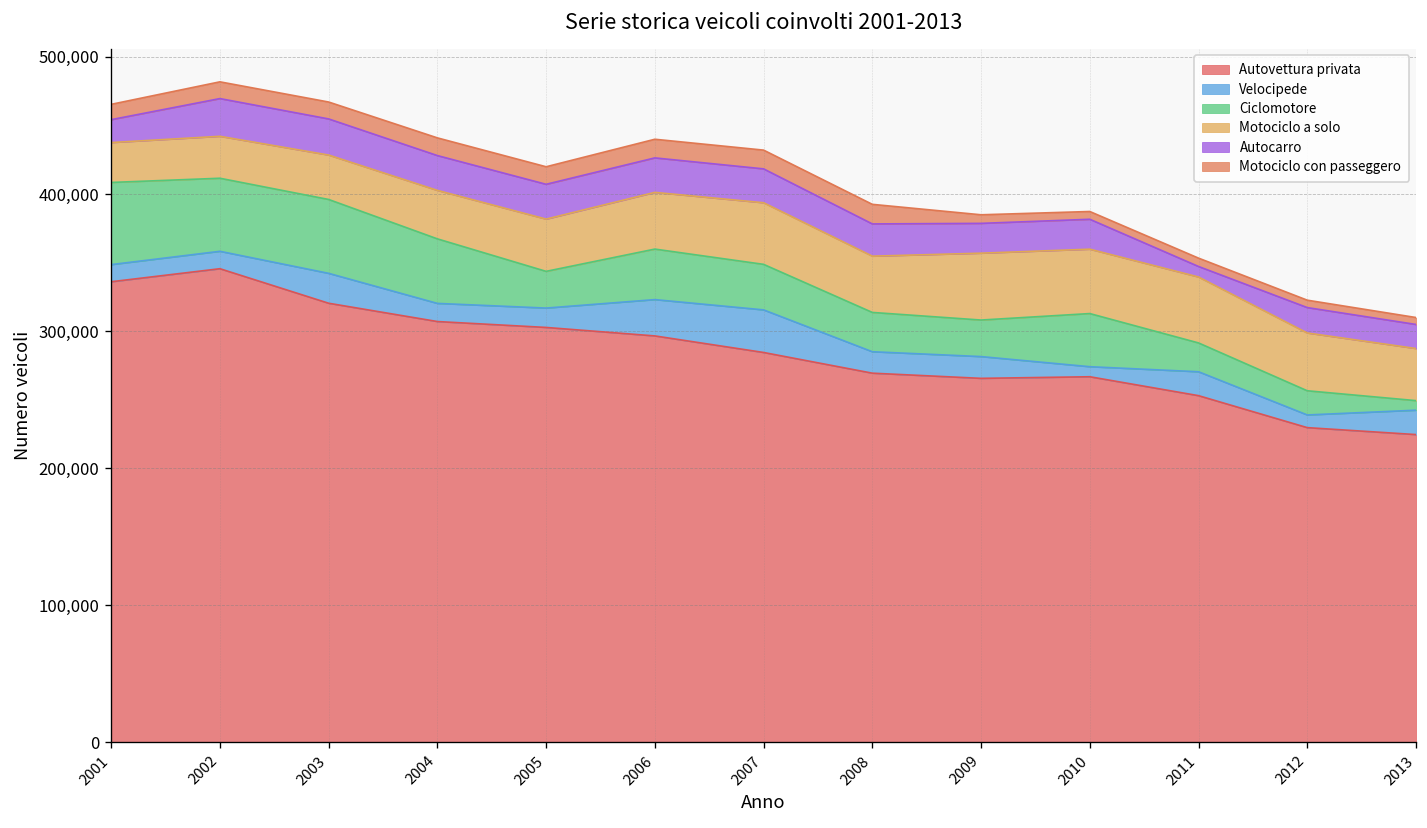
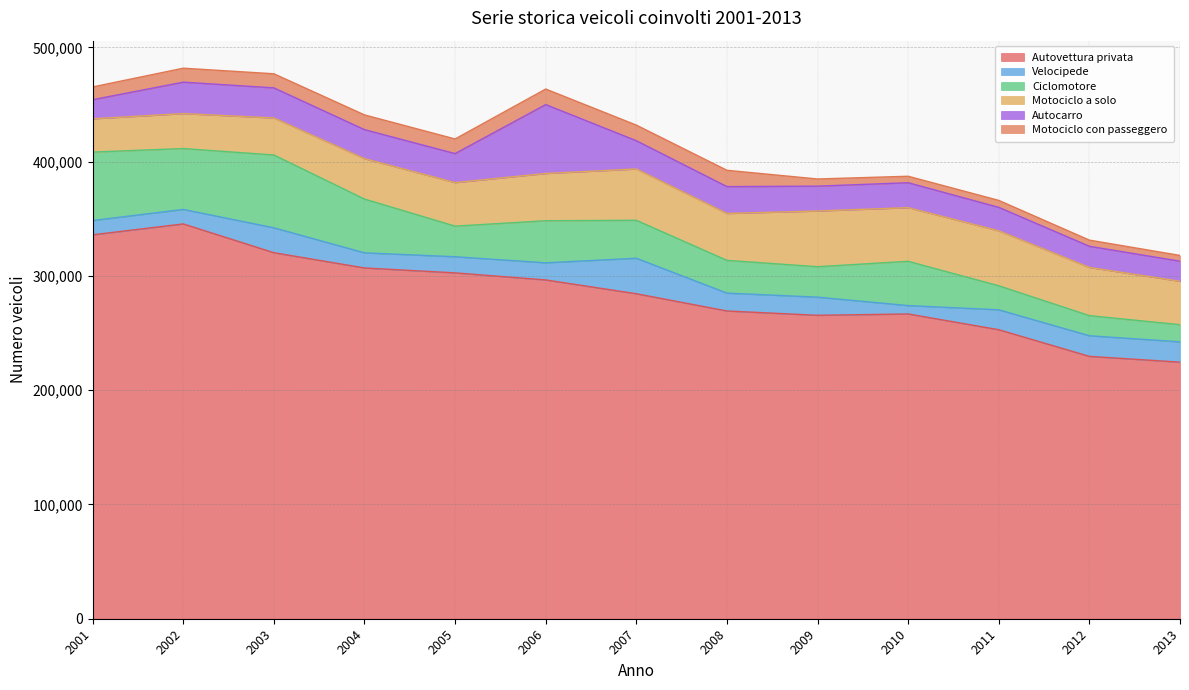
  {
    "Velocipede": {
      "2001": "12,000",
      "2002": "13,000",
      "2003": "22,000",
      "2004": "13,000",
      "2005": "14,000",
-     "2006": "26,000",
+     "2006": "15,000",
      "2007": "31,000",
      "2008": "16,000",
      "2009": "16,000",
      "2010": "7,000",
      "2011": "17,000",
-     "2012": "9,000",
+     "2012": "18,000",
      "2013": "18,000"
    },
    "Ciclomotore": {
      "2001": "60,000",
      "2002": "53,000",
-     "2003": "54,000",
+     "2003": "64,000",
      "2004": "47,000",
      "2005": "27,000",
      "2006": "37,000",
      "2007": "33,000",
      "2008": "29,000",
      "2009": "27,000",
      "2010": "39,000",
      "2011": "21,000",
      "2012": "18,000",
-     "2013": "7,000"
+     "2013": "15,000"
    },
    "Autocarro": {
      "2001": "17,000",
      "2002": "28,000",
      "2003": "26,000",
      "2004": "25,000",
      "2005": "25,000",
-     "2006": "25,000",
+     "2006": "60,000",
      "2007": "25,000",
      "2008": "24,000",
      "2009": "22,000",
      "2010": "22,000",
-     "2011": "8,000",
+     "2011": "21,000",
      "2012": "19,000",
      "2013": "18,000"
    }
  }
